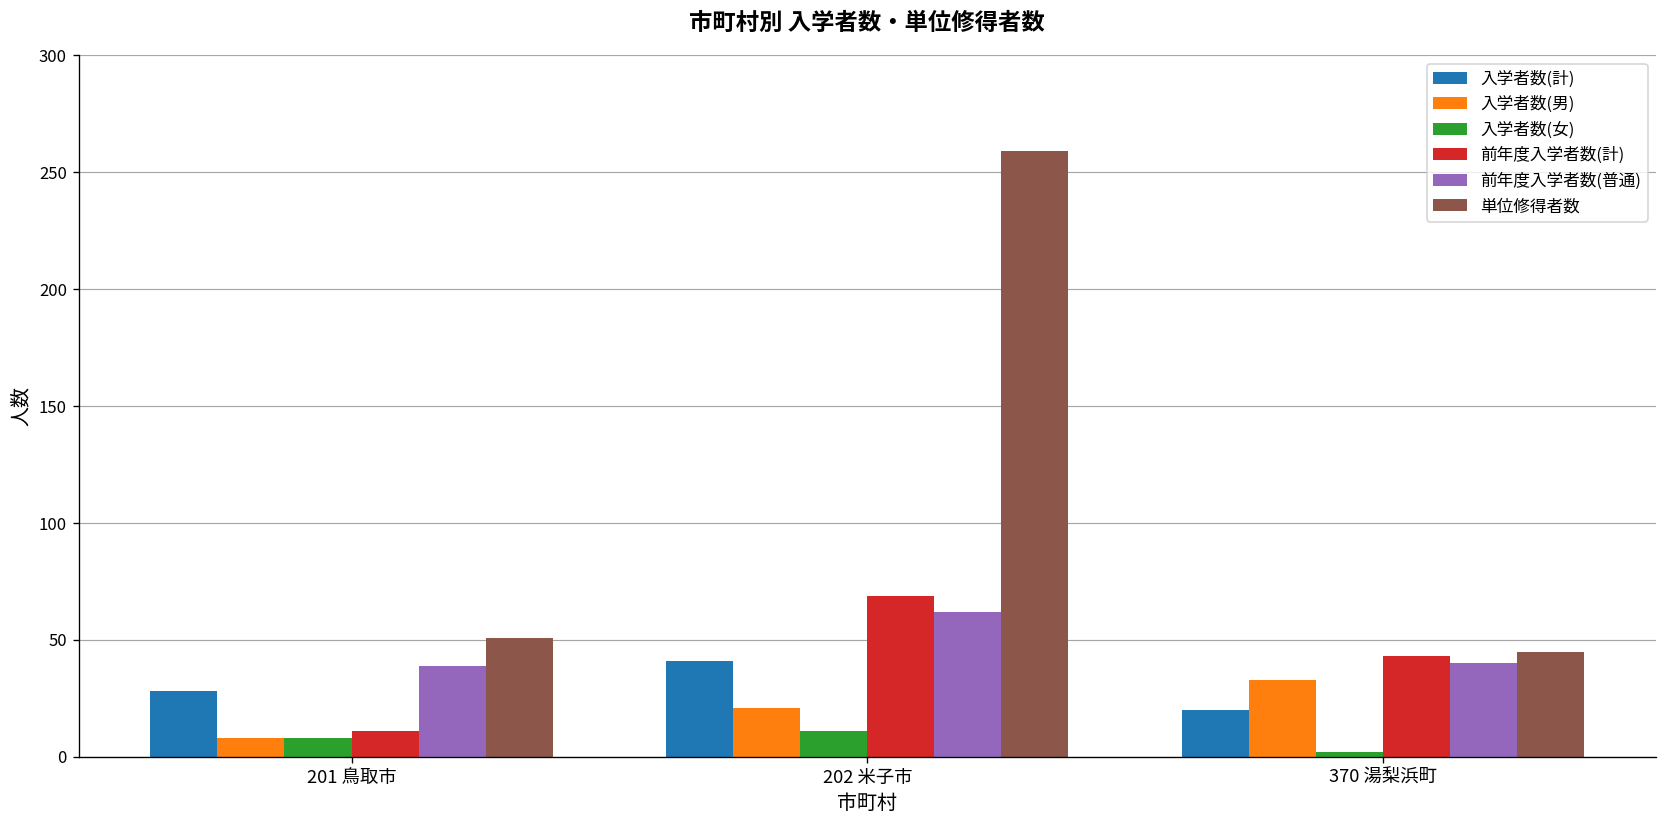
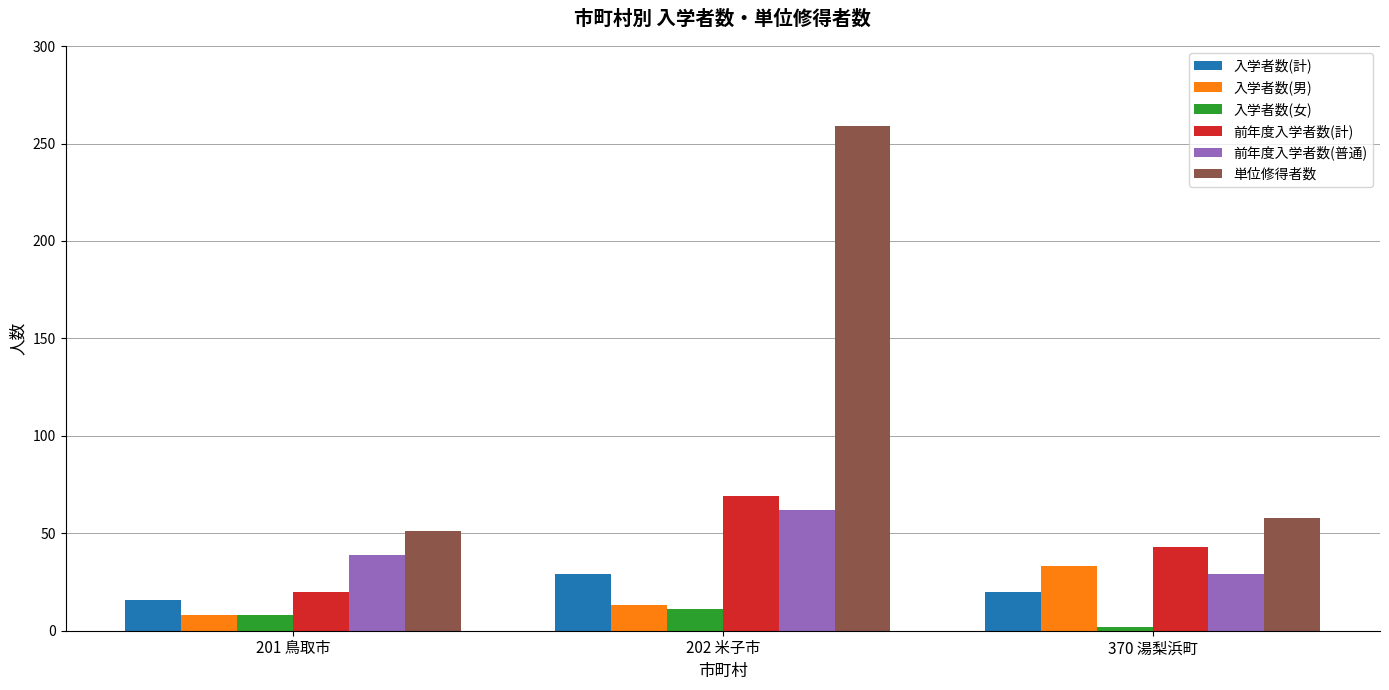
  {
    "入学者数(計)": {
-     "201 鳥取市": 28,
-     "202 米子市": 41,
+     "201 鳥取市": 16,
+     "202 米子市": 29,
      "370 湯梨浜町": 20
    },
    "入学者数(男)": {
      "201 鳥取市": 8,
-     "202 米子市": 21,
+     "202 米子市": 13,
      "370 湯梨浜町": 33
    },
    "入学者数(女)": {
      "201 鳥取市": 8,
      "202 米子市": 11,
      "370 湯梨浜町": 2
    },
    "前年度入学者数(計)": {
-     "201 鳥取市": 11,
+     "201 鳥取市": 20,
      "202 米子市": 69,
      "370 湯梨浜町": 43
    },
    "前年度入学者数(普通)": {
      "201 鳥取市": 39,
      "202 米子市": 62,
-     "370 湯梨浜町": 40
+     "370 湯梨浜町": 29
    },
    "単位修得者数": {
      "201 鳥取市": 51,
      "202 米子市": 259,
-     "370 湯梨浜町": 45
+     "370 湯梨浜町": 58
    }
  }
